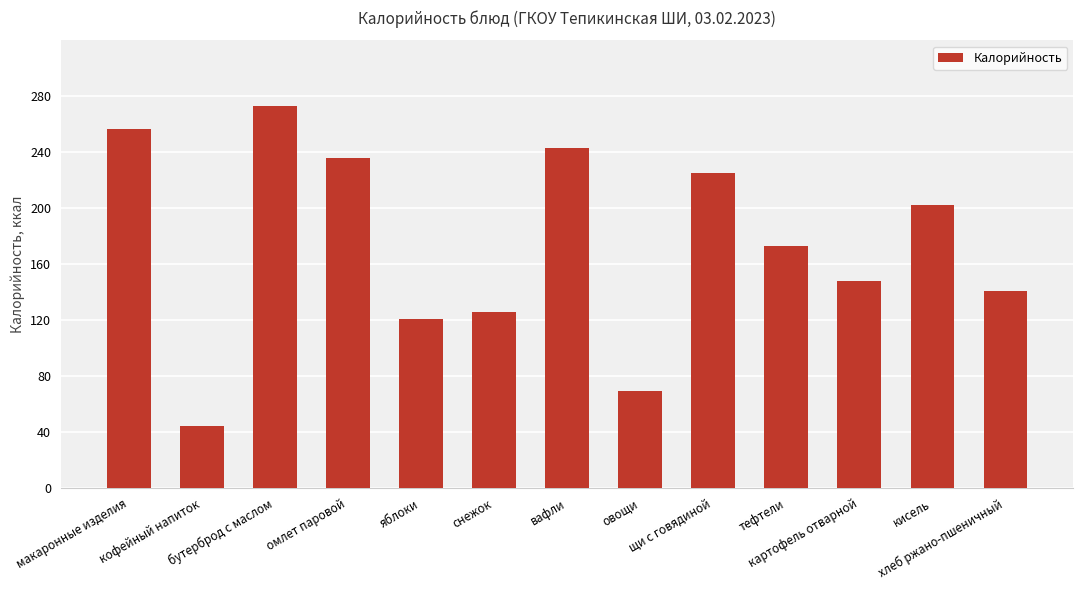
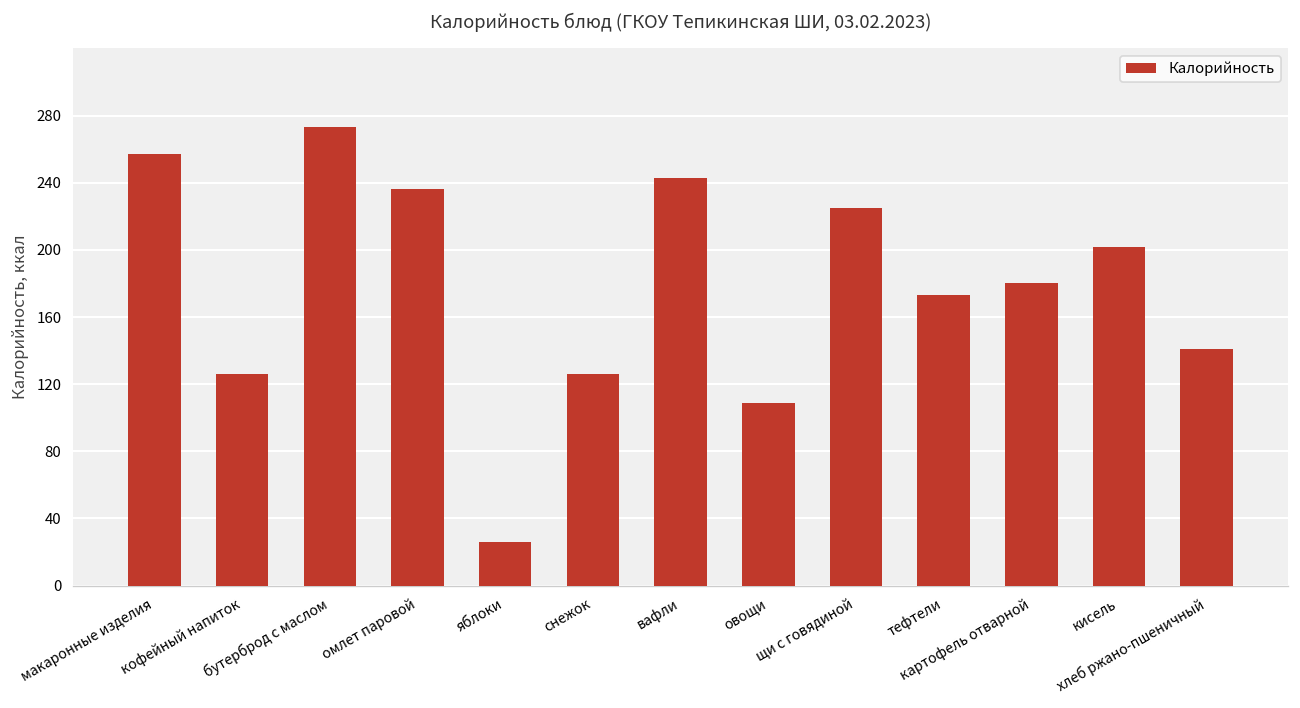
  {
    "макаронные изделия": 257,
-   "кофейный напиток": 44,
+   "кофейный напиток": 126,
    "бутерброд с маслом": 273,
    "омлет паровой": 236,
-   "яблоки": 121,
+   "яблоки": 26,
    "снежок": 126,
    "вафли": 243,
-   "овощи": 69,
+   "овощи": 109,
    "щи с говядиной": 225,
    "тефтели": 173,
-   "картофель отварной": 148,
+   "картофель отварной": 180,
    "кисель": 202,
    "хлеб ржано-пшеничный": 141
  }
